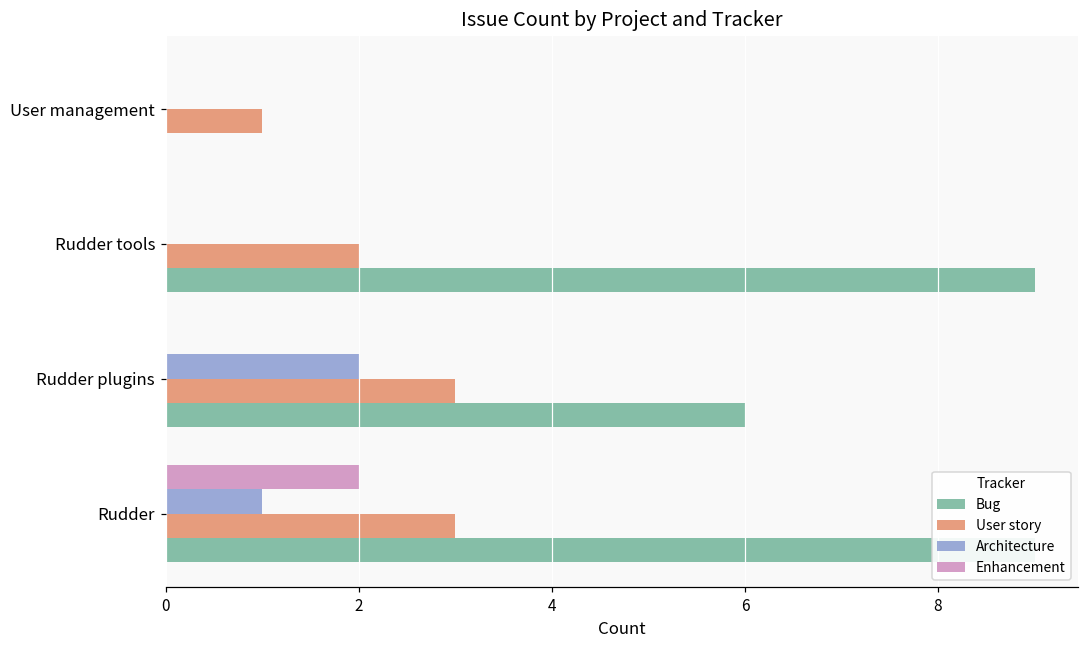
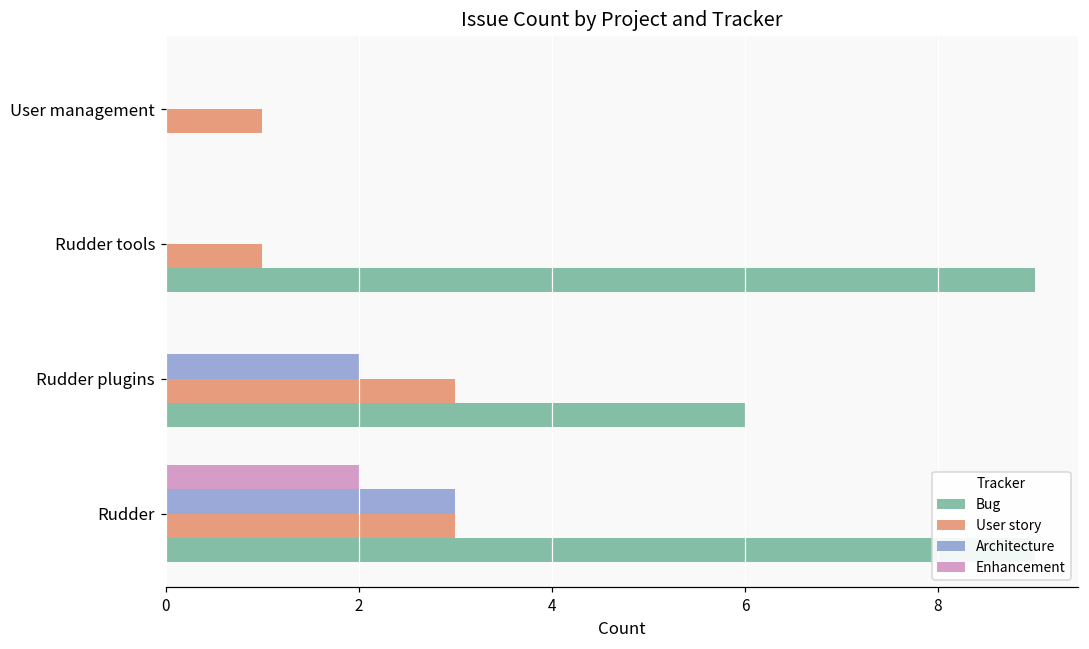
  {
    "Bug": {
      "User management": 0,
      "Rudder tools": 9,
      "Rudder plugins": 6
    },
    "User story": {
      "User management": 1,
-     "Rudder tools": 2,
+     "Rudder tools": 1,
      "Rudder plugins": 3,
      "Rudder": 3
    },
    "Architecture": {
      "User management": 0,
      "Rudder tools": 0,
      "Rudder plugins": 2,
-     "Rudder": 1
+     "Rudder": 3
    },
    "Enhancement": {
      "User management": 0,
      "Rudder tools": 0,
      "Rudder plugins": 0,
      "Rudder": 2
    }
  }
